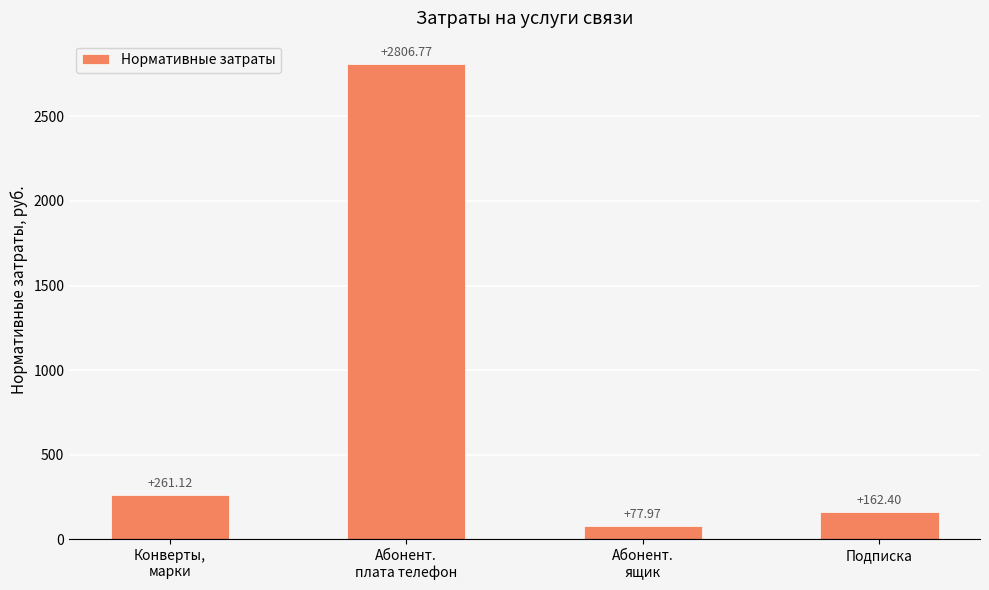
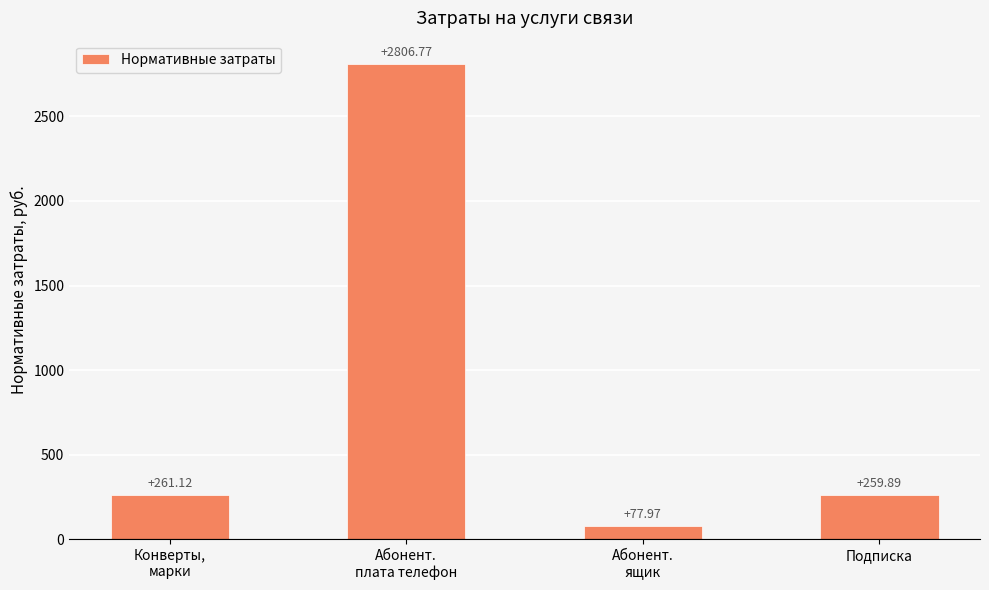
  {
    "Конверты, марки": "+261.12",
    "Абонент. плата телефон": "+2806.77",
    "Абонент. ящик": "+77.97",
-   "Подписка": "+162.40"
+   "Подписка": "+259.89"
  }
